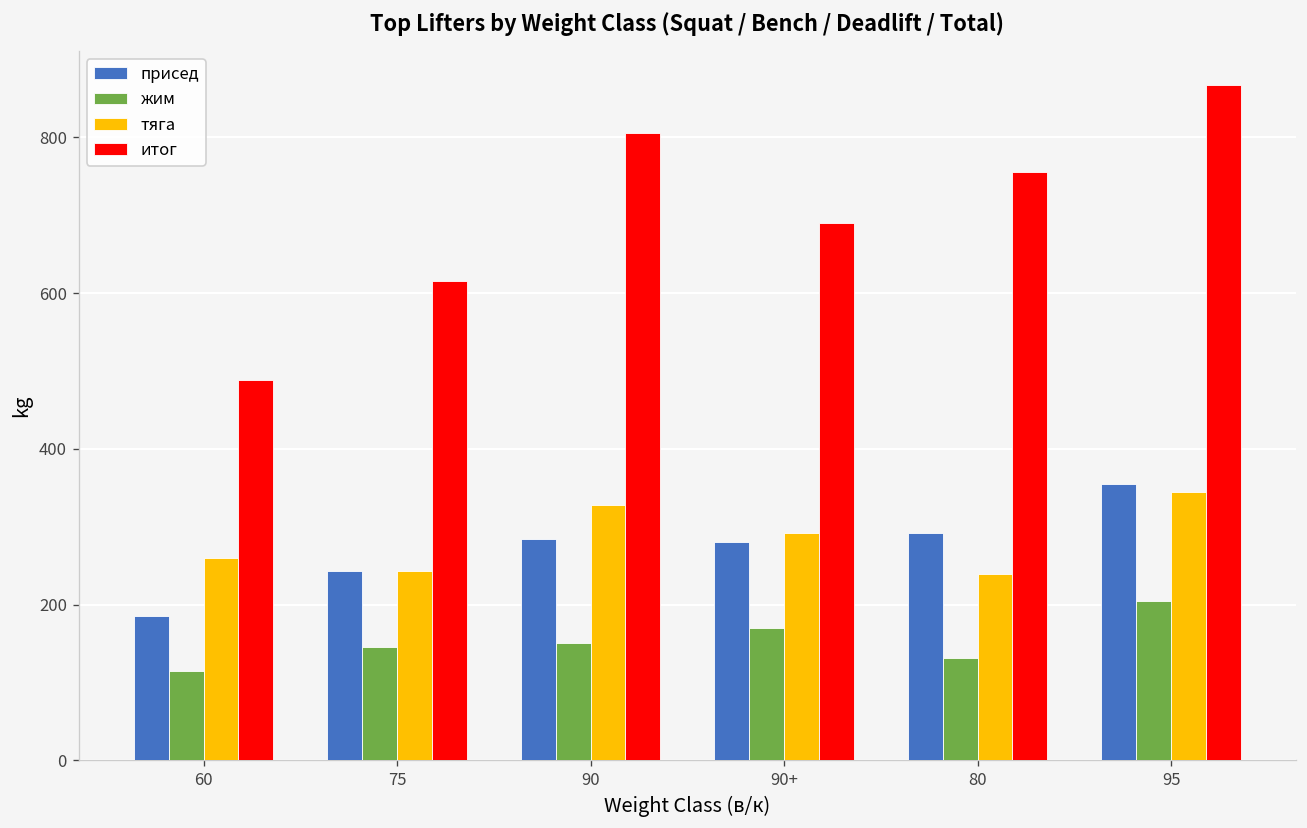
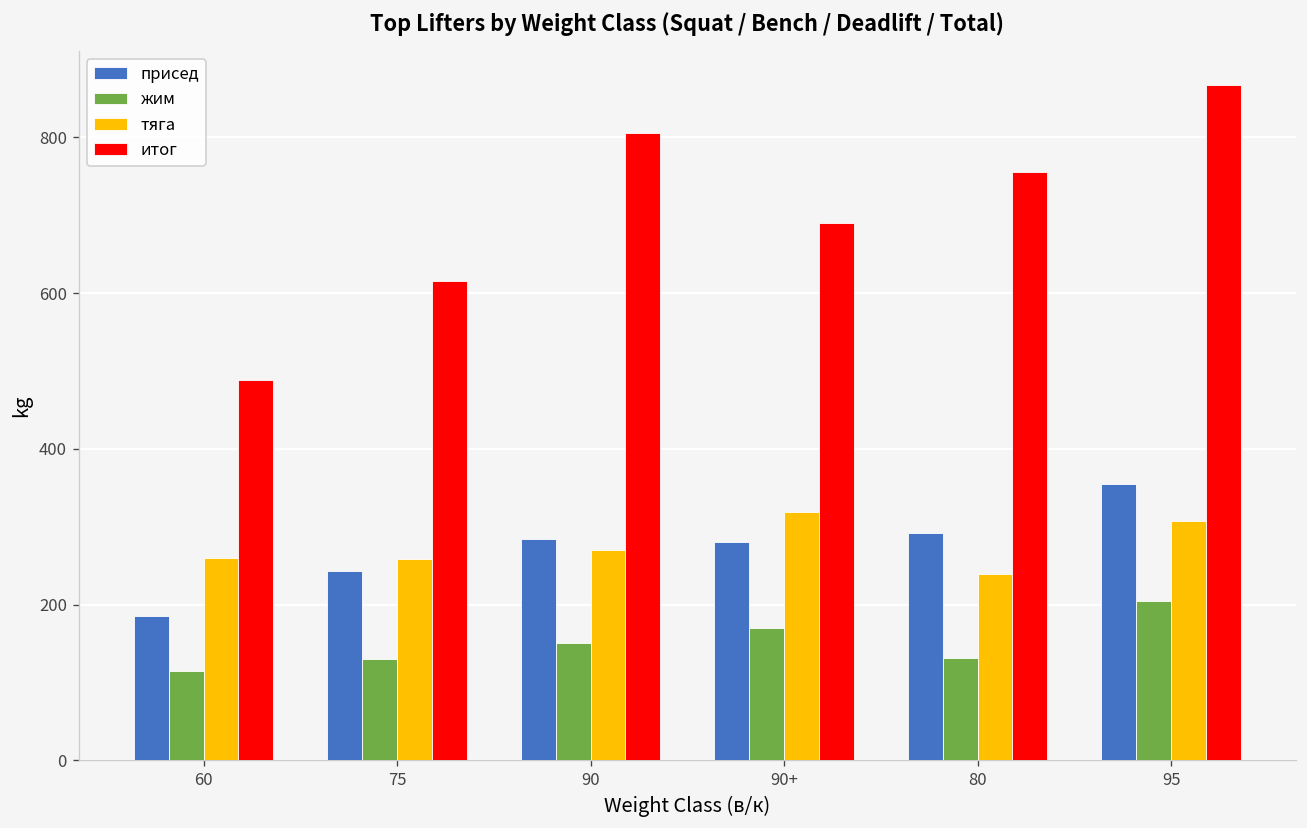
  {
    "присед": {
      "60": 190,
      "75": 240,
      "90": 280,
      "90+": 280,
      "80": 290,
      "95": 360
    },
    "жим": {
      "60": 120,
-     "75": 150,
+     "75": 130,
      "90": 150,
      "90+": 170,
      "80": 130,
      "95": 210
    },
    "тяга": {
      "60": 260,
-     "75": 240,
-     "90": 330,
-     "90+": 290,
+     "75": 260,
+     "90": 270,
+     "90+": 320,
      "80": 240,
-     "95": 340
+     "95": 310
    },
    "итог": {
      "60": 490,
      "75": 620,
      "90": 810,
      "90+": 690,
      "80": 760,
      "95": 870
    }
  }
